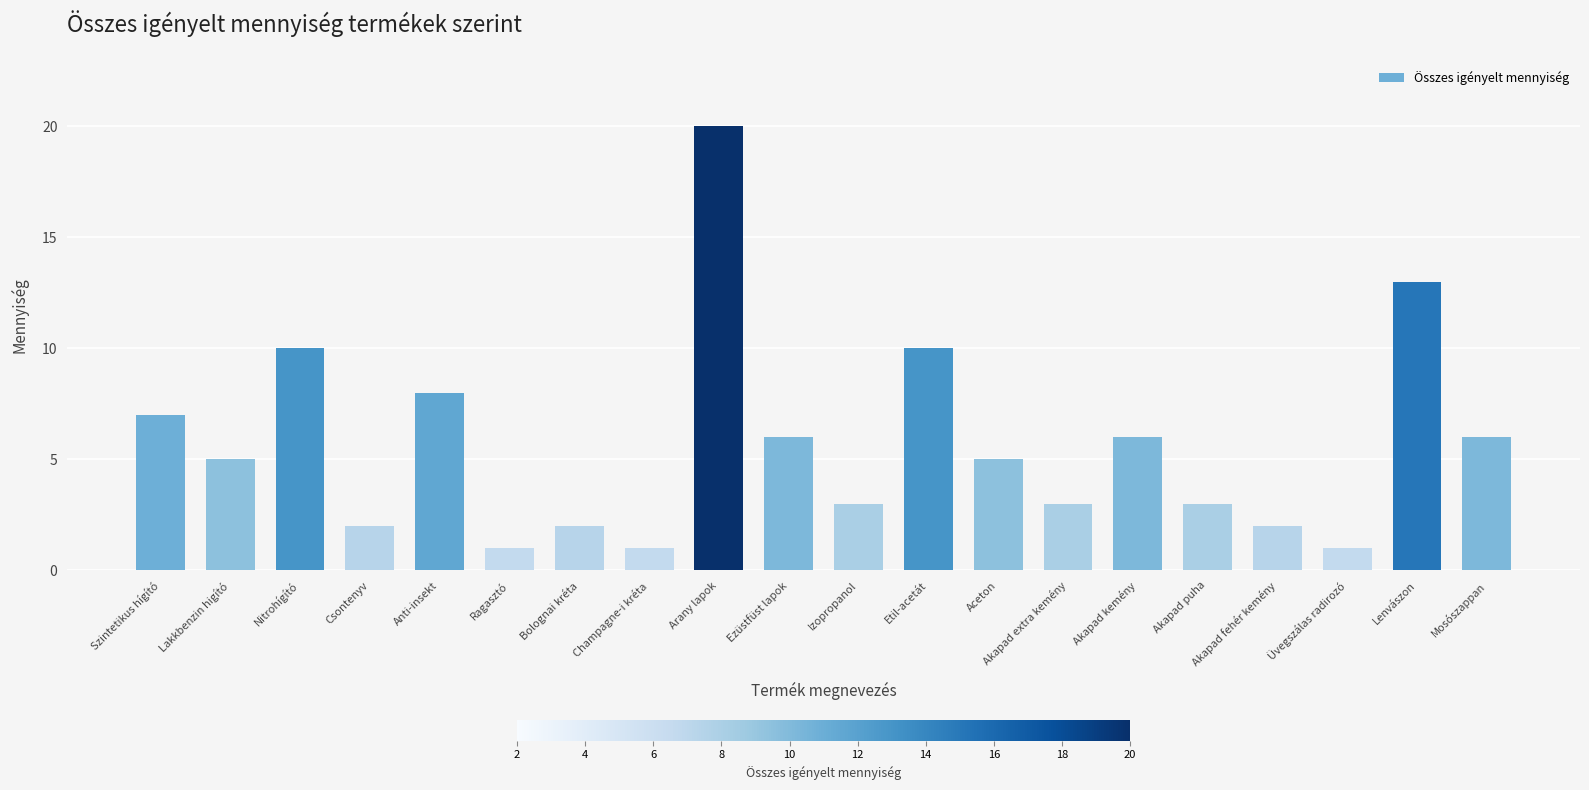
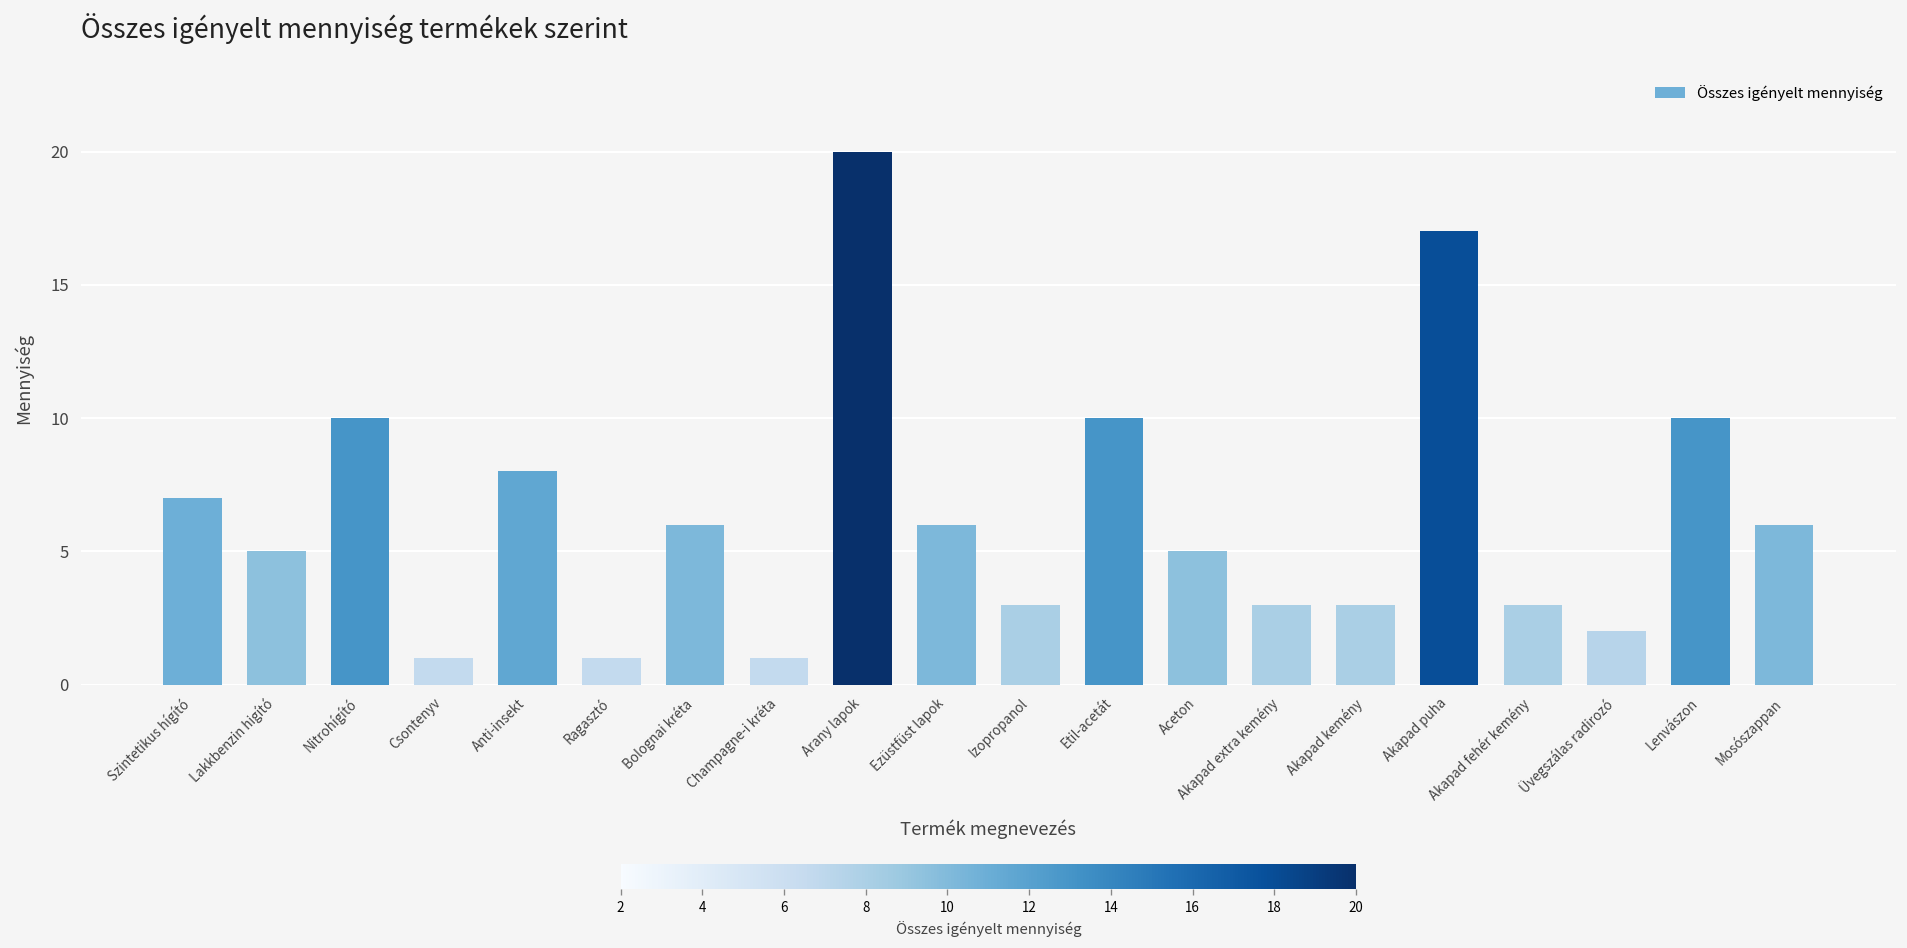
  {
    "Szintetikus hígító": 7,
    "Lakkbenzin higító": 5,
    "Nitrohígító": 10,
-   "Csontenyv": 2,
+   "Csontenyv": 1,
    "Anti-insekt": 8,
    "Ragasztó": 1,
-   "Bolognai kréta": 2,
+   "Bolognai kréta": 6,
    "Champagne-i kréta": 1,
    "Arany lapok": 20,
    "Ezüstfüst lapok": 6,
    "Izopropanol": 3,
    "Etil-acetát": 10,
    "Aceton": 5,
    "Akapad extra kemény": 3,
-   "Akapad kemény": 6,
-   "Akapad puha": 3,
-   "Akapad fehér kemény": 2,
-   "Üvegszálas radirozó": 1,
-   "Lenvászon": 13,
+   "Akapad kemény": 3,
+   "Akapad puha": 17,
+   "Akapad fehér kemény": 3,
+   "Üvegszálas radirozó": 2,
+   "Lenvászon": 10,
    "Mosószappan": 6
  }
